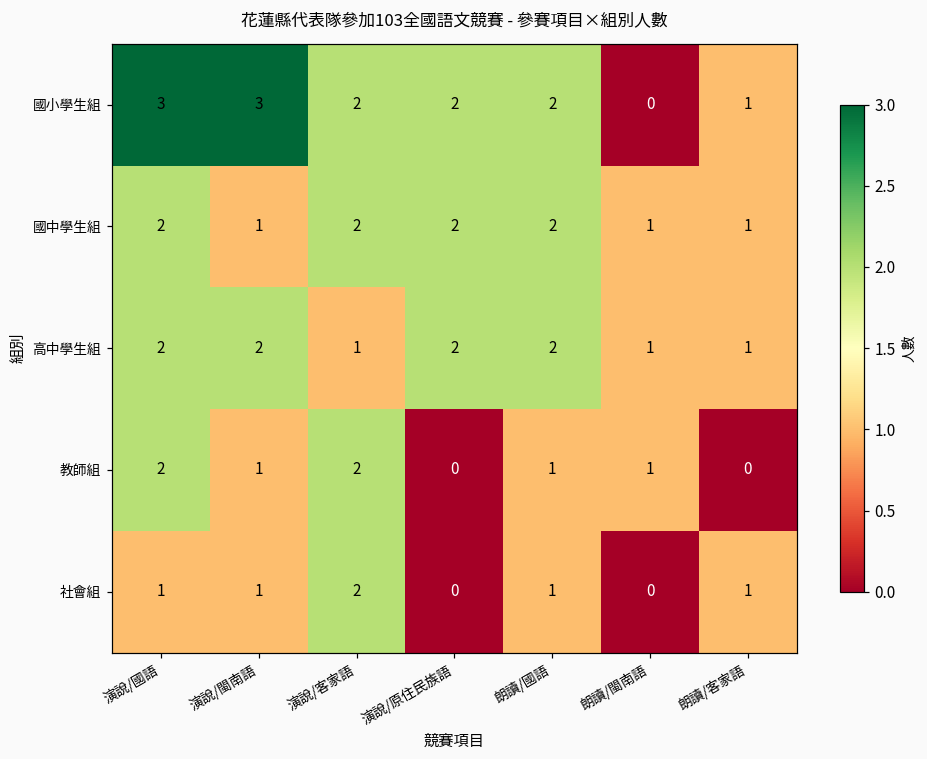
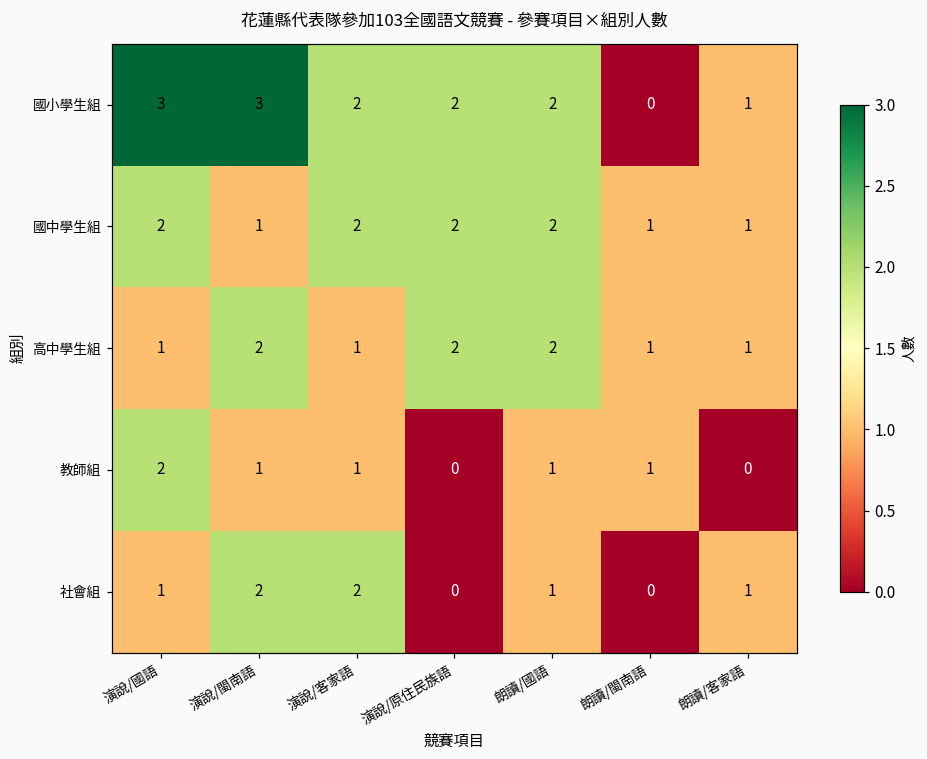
  {
    "國小學生組": {
      "演說/國語": 3,
      "演說/閩南語": 3,
      "演說/客家語": 2,
      "演說/原住民族語": 2,
      "朗讀/國語": 2,
      "朗讀/閩南語": 0,
      "朗讀/客家語": 1
    },
    "國中學生組": {
      "演說/國語": 2,
      "演說/閩南語": 1,
      "演說/客家語": 2,
      "演說/原住民族語": 2,
      "朗讀/國語": 2,
      "朗讀/閩南語": 1,
      "朗讀/客家語": 1
    },
    "高中學生組": {
-     "演說/國語": 2,
+     "演說/國語": 1,
      "演說/閩南語": 2,
      "演說/客家語": 1,
      "演說/原住民族語": 2,
      "朗讀/國語": 2,
      "朗讀/閩南語": 1,
      "朗讀/客家語": 1
    },
    "教師組": {
      "演說/國語": 2,
      "演說/閩南語": 1,
-     "演說/客家語": 2,
+     "演說/客家語": 1,
      "演說/原住民族語": 0,
      "朗讀/國語": 1,
      "朗讀/閩南語": 1,
      "朗讀/客家語": 0
    },
    "社會組": {
      "演說/國語": 1,
-     "演說/閩南語": 1,
+     "演說/閩南語": 2,
      "演說/客家語": 2,
      "演說/原住民族語": 0,
      "朗讀/國語": 1,
      "朗讀/閩南語": 0,
      "朗讀/客家語": 1
    }
  }
